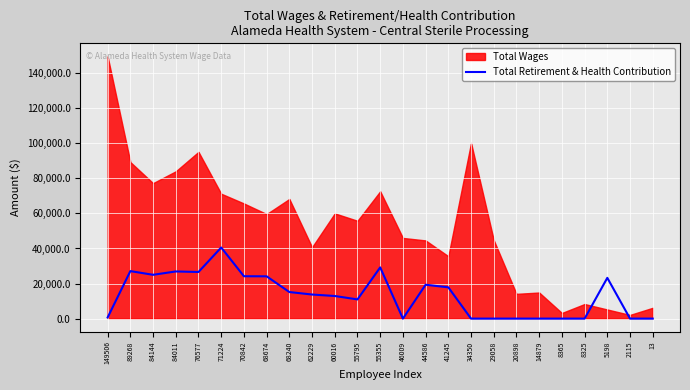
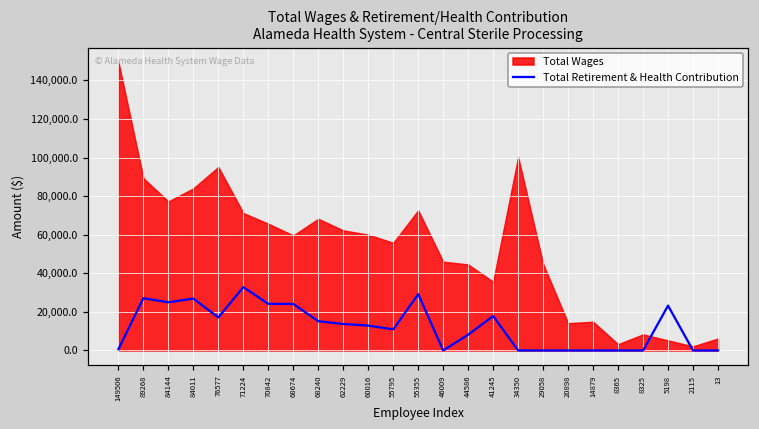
  {
    "Total Retirement & Health Contribution": {
      "149506": "1,000",
      "89268": "27,000",
      "84144": "25,000",
      "84011": "27,000",
-     "76577": "27,000",
-     "71224": "41,000",
+     "76577": "17,000",
+     "71224": "33,000",
      "70842": "24,000",
      "68674": "24,000",
      "68240": "15,000",
      "62229": "14,000",
      "60016": "13,000",
      "55795": "11,000",
      "55355": "29,000",
      "46009": "0",
-     "44586": "19,000",
+     "44586": "8,000",
      "41245": "18,000",
      "34350": "0",
      "29058": "0",
      "20898": "0",
      "14879": "0",
      "8365": "0",
      "8325": "0",
      "5198": "23,000",
      "2115": "0",
      "13": "0"
    },
    "Total Wages": {
      "149506": "150,000",
      "89268": "89,000",
      "84144": "77,000",
      "84011": "84,000",
      "76577": "95,000",
      "71224": "71,000",
      "70842": "66,000",
      "68674": "60,000",
      "68240": "68,000",
-     "62229": "41,000",
+     "62229": "62,000",
      "60016": "60,000",
      "55795": "56,000",
      "55355": "73,000",
      "46009": "46,000",
      "44586": "45,000",
      "41245": "36,000",
      "34350": "100,000",
      "29058": "45,000",
      "20898": "14,000",
      "14879": "15,000",
      "8365": "3,000",
      "8325": "8,000",
      "5198": "5,000",
      "2115": "2,000",
      "13": "6,000"
    }
  }
